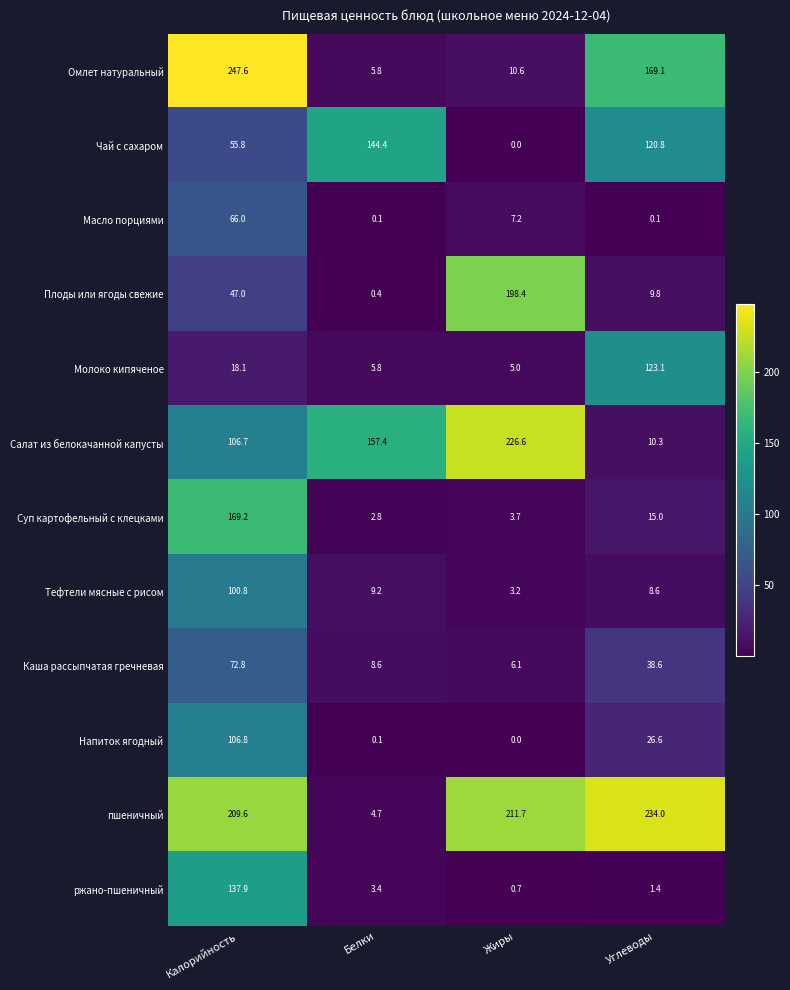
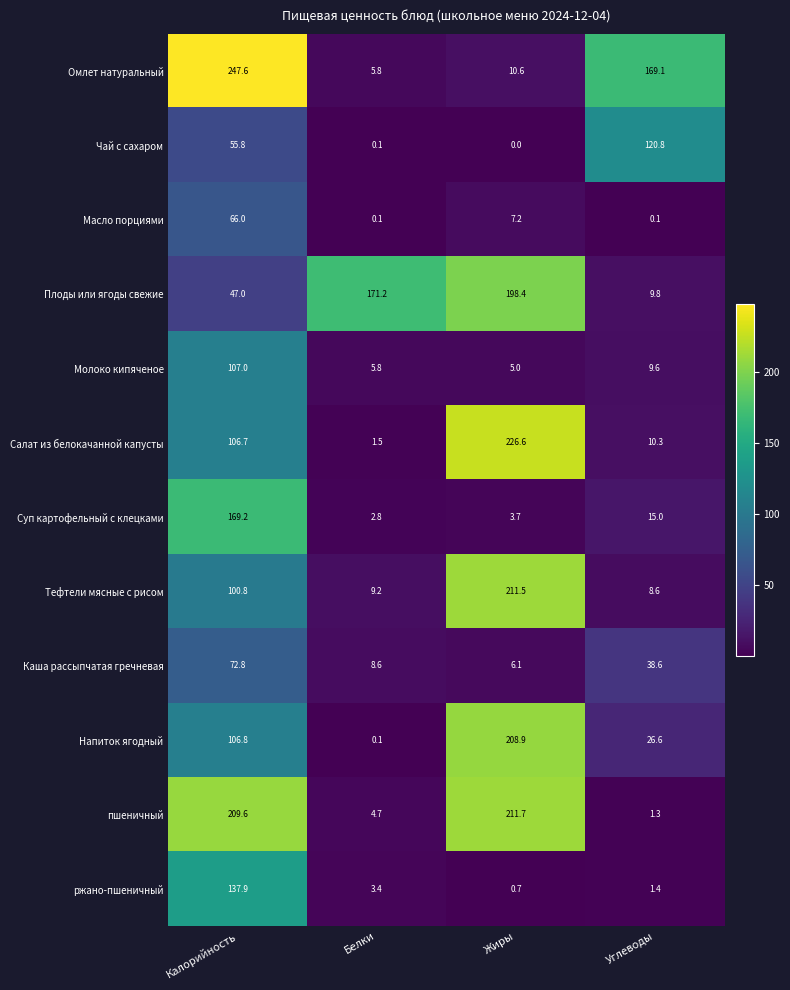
  {
    "Омлет натуральный": {
      "Калорийность": 247.6,
      "Белки": 5.8,
      "Жиры": 10.6,
      "Углеводы": 169.1
    },
    "Чай с сахаром": {
      "Калорийность": 55.8,
-     "Белки": 144.4,
+     "Белки": 0.1,
      "Жиры": 0.0,
      "Углеводы": 120.8
    },
    "Масло порциями": {
      "Калорийность": 66.0,
      "Белки": 0.1,
      "Жиры": 7.2,
      "Углеводы": 0.1
    },
    "Плоды или ягоды свежие": {
      "Калорийность": 47.0,
-     "Белки": 0.4,
+     "Белки": 171.2,
      "Жиры": 198.4,
      "Углеводы": 9.8
    },
    "Молоко кипяченое": {
-     "Калорийность": 18.1,
+     "Калорийность": 107.0,
      "Белки": 5.8,
      "Жиры": 5.0,
-     "Углеводы": 123.1
+     "Углеводы": 9.6
    },
    "Салат из белокачанной капусты": {
      "Калорийность": 106.7,
-     "Белки": 157.4,
+     "Белки": 1.5,
      "Жиры": 226.6,
      "Углеводы": 10.3
    },
    "Суп картофельный с клецками": {
      "Калорийность": 169.2,
      "Белки": 2.8,
      "Жиры": 3.7,
      "Углеводы": 15.0
    },
    "Тефтели мясные с рисом": {
      "Калорийность": 100.8,
      "Белки": 9.2,
-     "Жиры": 3.2,
+     "Жиры": 211.5,
      "Углеводы": 8.6
    },
    "Каша рассыпчатая гречневая": {
      "Калорийность": 72.8,
      "Белки": 8.6,
      "Жиры": 6.1,
      "Углеводы": 38.6
    },
    "Напиток ягодный": {
      "Калорийность": 106.8,
      "Белки": 0.1,
-     "Жиры": 0.0,
+     "Жиры": 208.9,
      "Углеводы": 26.6
    },
    "пшеничный": {
      "Калорийность": 209.6,
      "Белки": 4.7,
      "Жиры": 211.7,
-     "Углеводы": 234.0
+     "Углеводы": 1.3
    },
    "ржано-пшеничный": {
      "Калорийность": 137.9,
      "Белки": 3.4,
      "Жиры": 0.7,
      "Углеводы": 1.4
    }
  }
